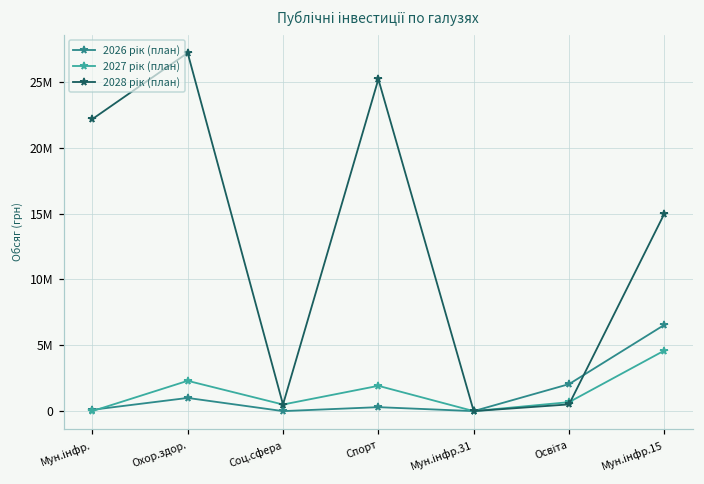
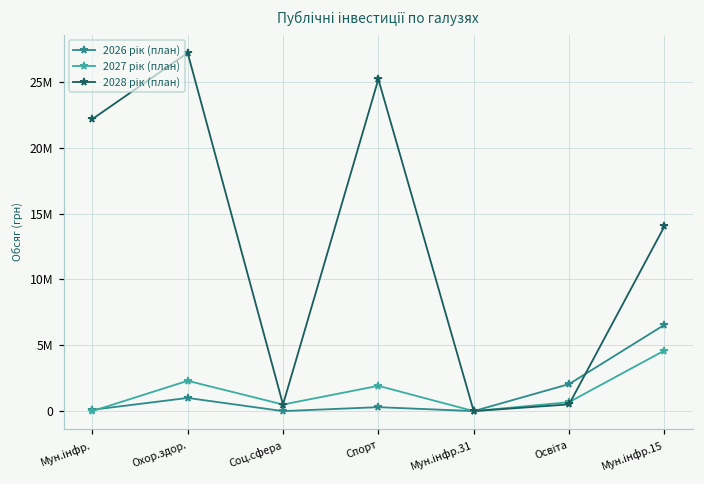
  {
    "2028 рік (план)": {
      "Мун.інфр.": 22200000,
      "Охор.здор.": 27200000,
      "Спорт": 25200000,
-     "Мун.інфр.15": 15000000
+     "Мун.інфр.15": 14000000
    }
  }
